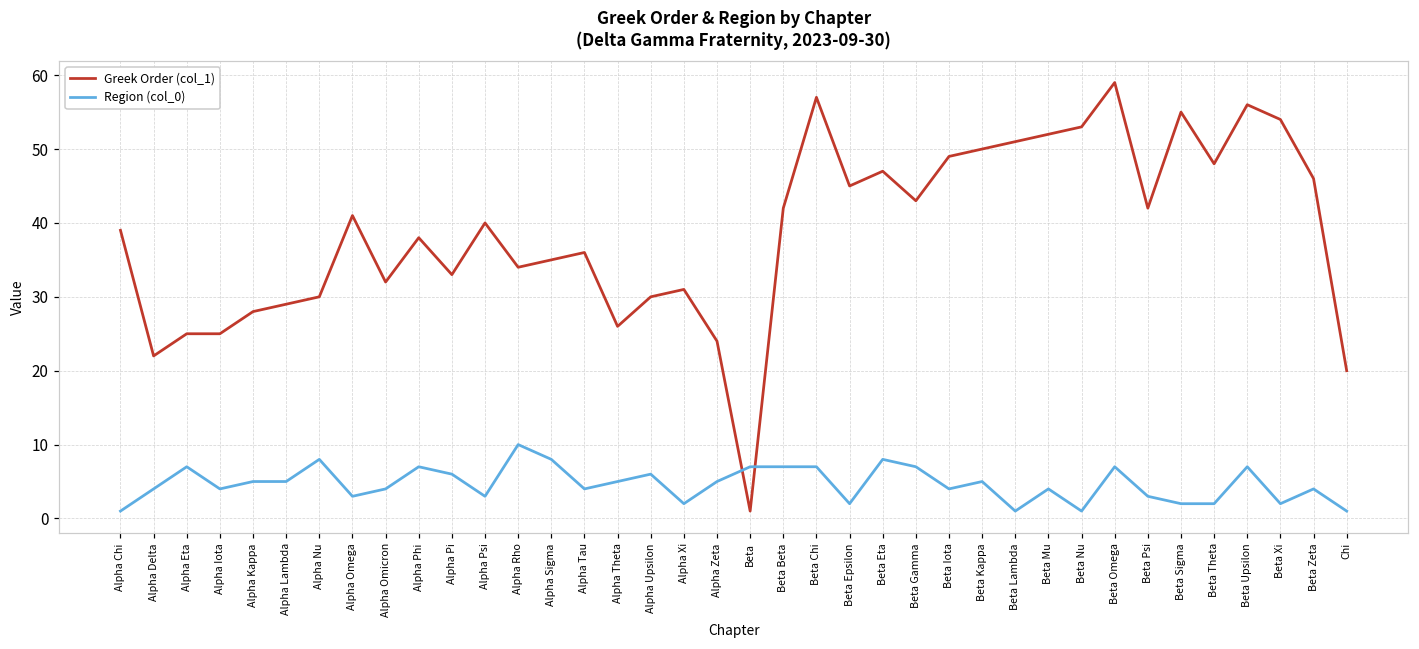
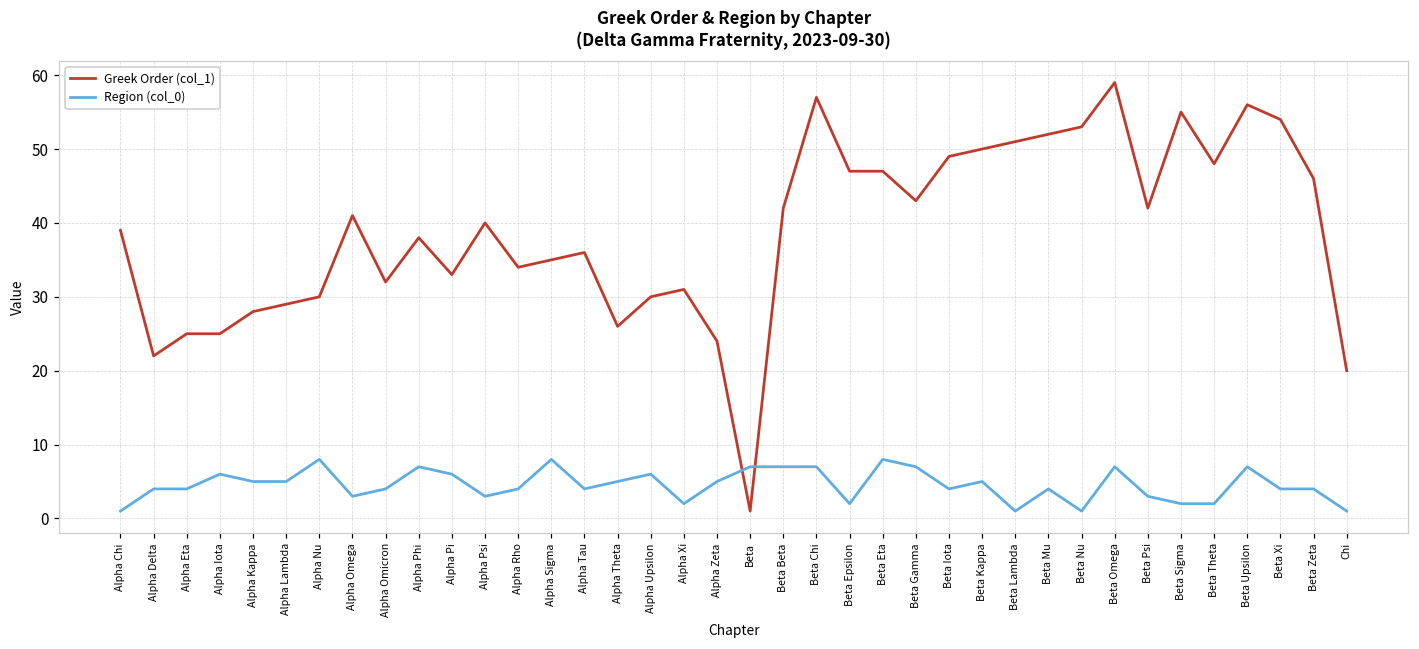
  {
    "Greek Order (col_1)": {
      "Alpha Chi": 39,
      "Alpha Delta": 22,
      "Alpha Eta": 25,
      "Alpha Iota": 25,
      "Alpha Kappa": 28,
      "Alpha Lambda": 29,
      "Alpha Nu": 30,
      "Alpha Omega": 41,
      "Alpha Omicron": 32,
      "Alpha Phi": 38,
      "Alpha Pi": 33,
      "Alpha Psi": 40,
      "Alpha Rho": 34,
      "Alpha Sigma": 35,
      "Alpha Tau": 36,
      "Alpha Theta": 26,
      "Alpha Upsilon": 30,
      "Alpha Xi": 31,
      "Alpha Zeta": 24,
      "Beta": 1,
      "Beta Beta": 42,
      "Beta Chi": 57,
-     "Beta Epsilon": 45,
+     "Beta Epsilon": 47,
      "Beta Eta": 47,
      "Beta Gamma": 43,
      "Beta Iota": 49,
      "Beta Kappa": 50,
      "Beta Lambda": 51,
      "Beta Mu": 52,
      "Beta Nu": 53,
      "Beta Omega": 59,
      "Beta Psi": 42,
      "Beta Sigma": 55,
      "Beta Theta": 48,
      "Beta Upsilon": 56,
      "Beta Xi": 54,
      "Beta Zeta": 46,
      "Chi": 20
    },
    "Region (col_0)": {
      "Alpha Chi": 1,
      "Alpha Delta": 4,
-     "Alpha Eta": 7,
-     "Alpha Iota": 4,
+     "Alpha Eta": 4,
+     "Alpha Iota": 6,
      "Alpha Kappa": 5,
      "Alpha Lambda": 5,
      "Alpha Nu": 8,
      "Alpha Omega": 3,
      "Alpha Omicron": 4,
      "Alpha Phi": 7,
      "Alpha Pi": 6,
      "Alpha Psi": 3,
-     "Alpha Rho": 10,
+     "Alpha Rho": 4,
      "Alpha Sigma": 8,
      "Alpha Tau": 4,
      "Alpha Theta": 5,
      "Alpha Upsilon": 6,
      "Alpha Xi": 2,
      "Alpha Zeta": 5,
      "Beta": 7,
      "Beta Beta": 7,
      "Beta Chi": 7,
      "Beta Epsilon": 2,
      "Beta Eta": 8,
      "Beta Gamma": 7,
      "Beta Iota": 4,
      "Beta Kappa": 5,
      "Beta Lambda": 1,
      "Beta Mu": 4,
      "Beta Nu": 1,
      "Beta Omega": 7,
      "Beta Psi": 3,
      "Beta Sigma": 2,
      "Beta Theta": 2,
      "Beta Upsilon": 7,
-     "Beta Xi": 2,
+     "Beta Xi": 4,
      "Beta Zeta": 4,
      "Chi": 1
    }
  }
